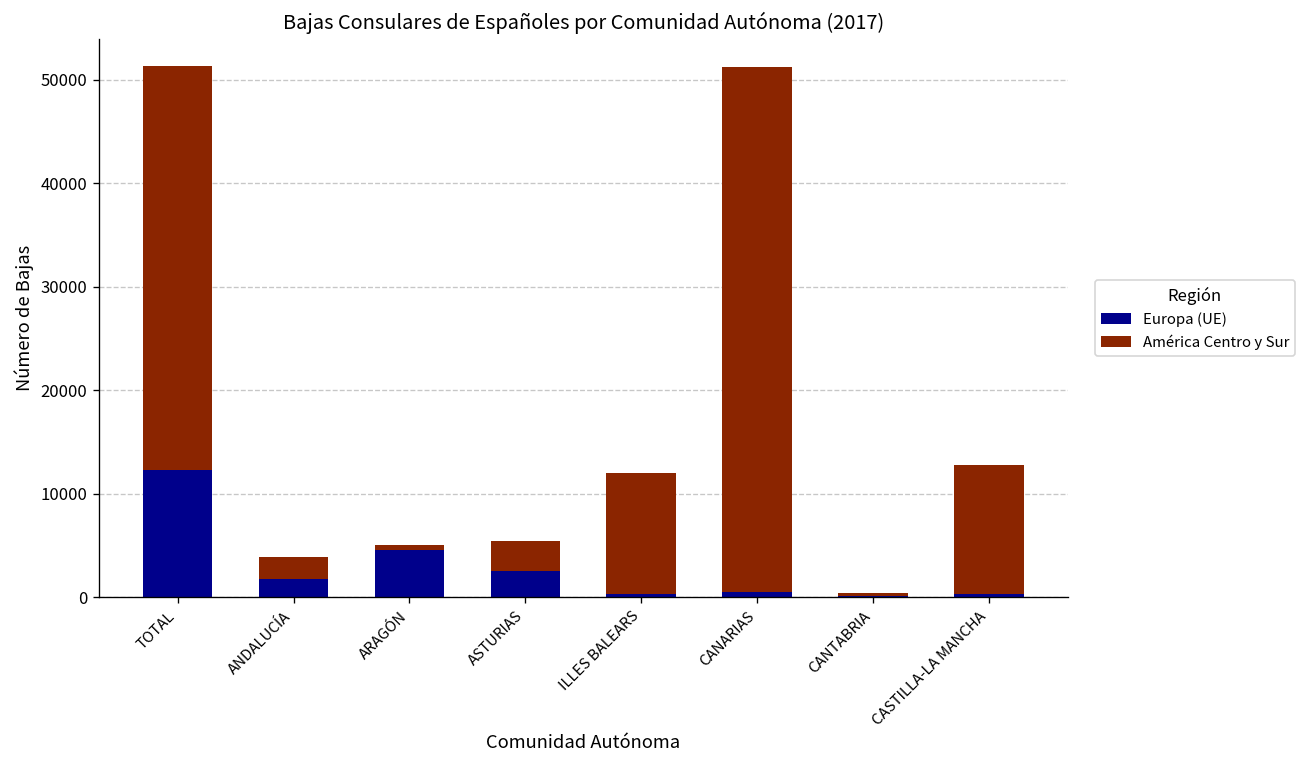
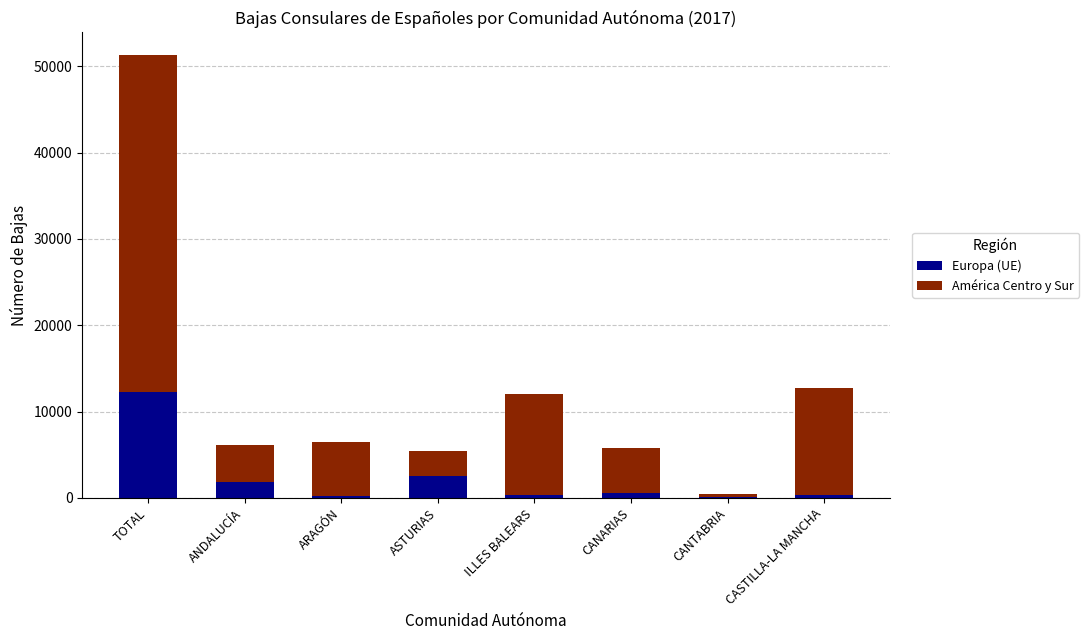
  {
    "Europa (UE)": {
      "TOTAL": 12000,
      "ANDALUCÍA": 2000,
-     "ARAGÓN": 5000,
+     "ARAGÓN": 0,
      "ASTURIAS": 3000,
      "ILLES BALEARS": 0,
      "CANARIAS": 1000,
      "CASTILLA-LA MANCHA": 0
    },
    "América Centro y Sur": {
      "TOTAL": 39000,
-     "ANDALUCÍA": 2000,
-     "ARAGÓN": 1000,
+     "ANDALUCÍA": 4000,
+     "ARAGÓN": 6000,
      "ASTURIAS": 3000,
      "ILLES BALEARS": 12000,
-     "CANARIAS": 51000,
+     "CANARIAS": 5000,
      "CANTABRIA": 0,
      "CASTILLA-LA MANCHA": 12000
    }
  }
